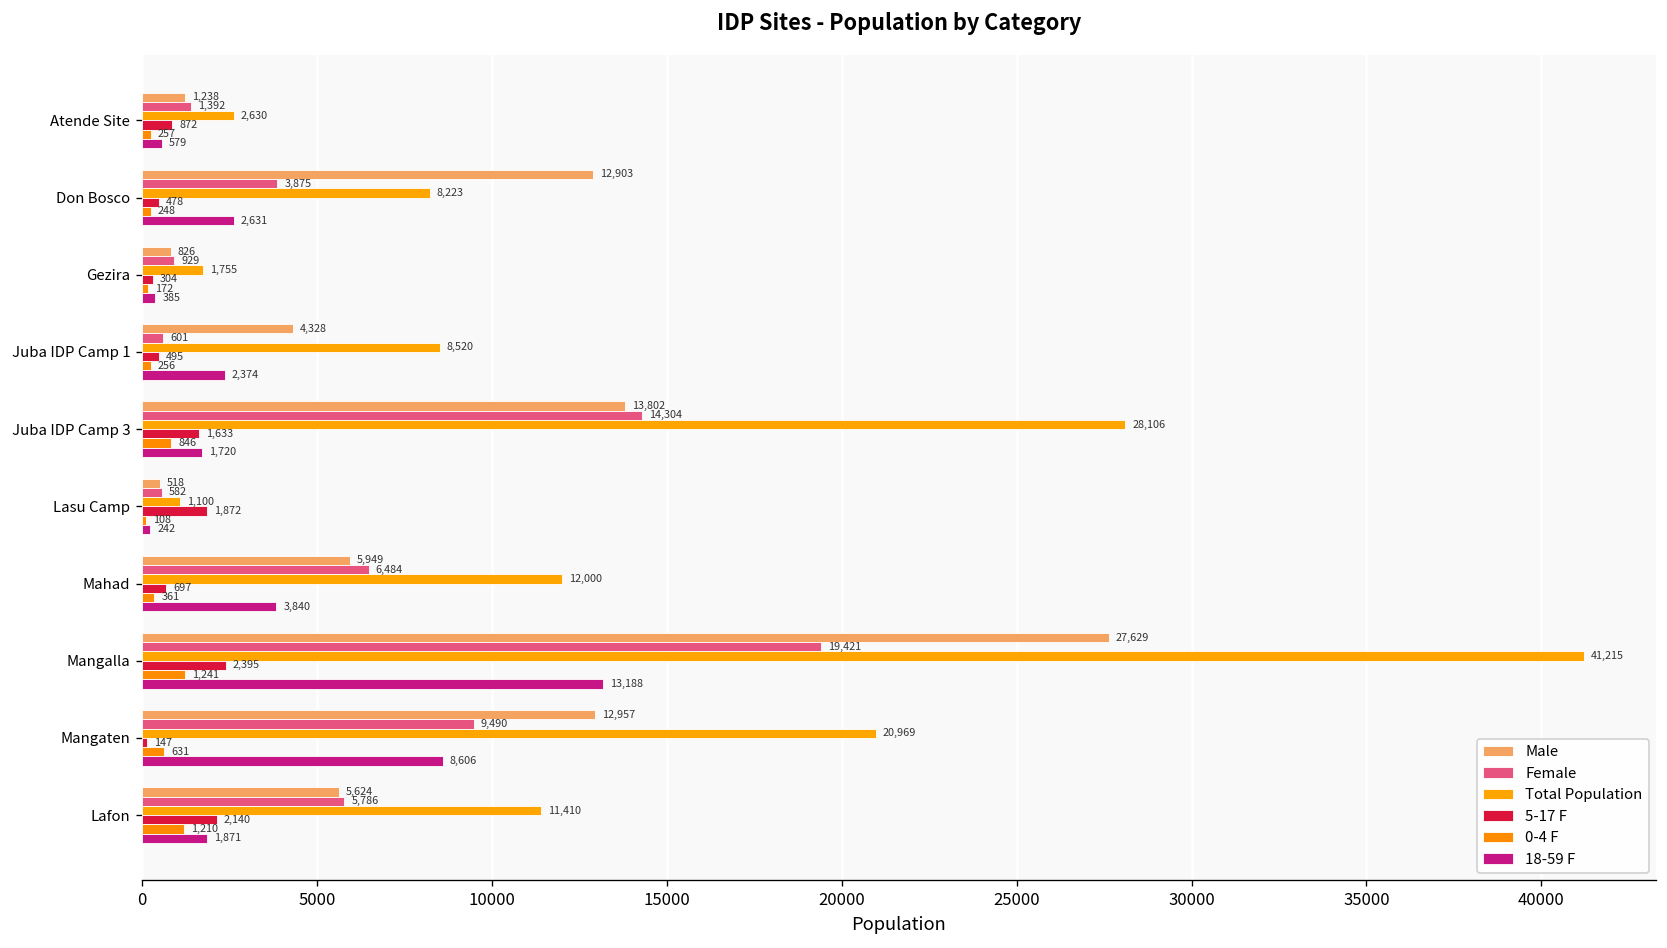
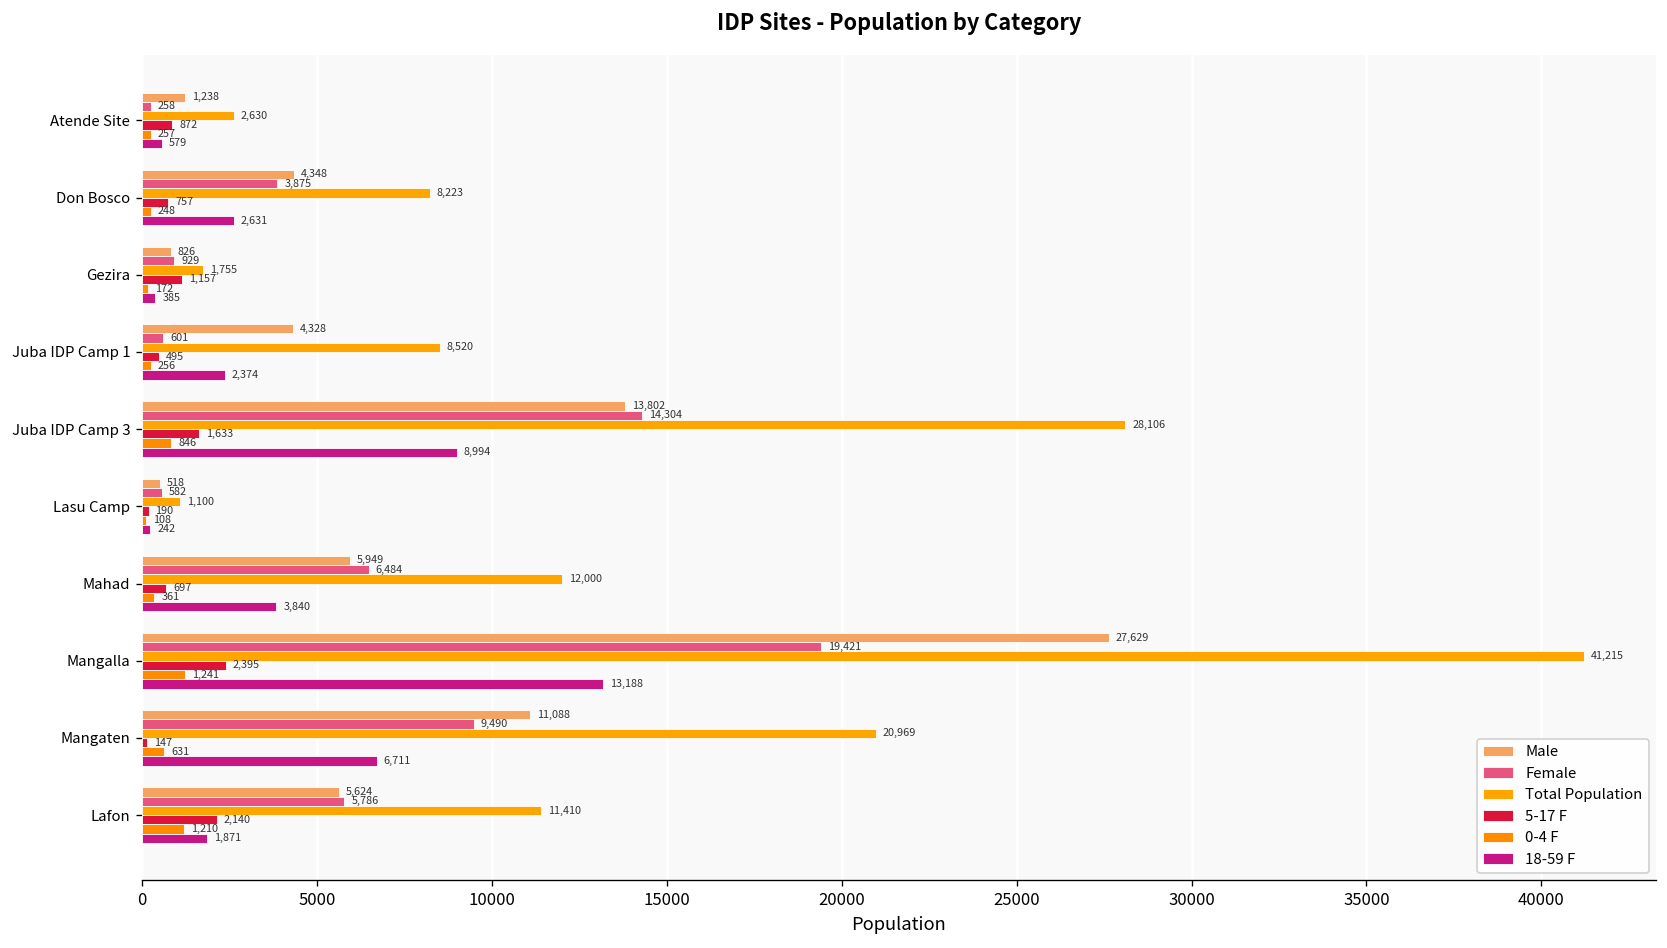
  {
    "Male": {
      "Atende Site": "1,238",
-     "Don Bosco": "12,903",
+     "Don Bosco": "4,348",
      "Gezira": "826",
      "Juba IDP Camp 1": "4,328",
      "Juba IDP Camp 3": "13,802",
      "Lasu Camp": "518",
      "Mahad": "5,949",
      "Mangalla": "27,629",
-     "Mangaten": "12,957",
+     "Mangaten": "11,088",
      "Lafon": "5,624"
    },
    "Female": {
-     "Atende Site": "1,392",
+     "Atende Site": "258",
      "Don Bosco": "3,875",
      "Gezira": "929",
      "Juba IDP Camp 1": "601",
      "Juba IDP Camp 3": "14,304",
      "Lasu Camp": "582",
      "Mahad": "6,484",
      "Mangalla": "19,421",
      "Mangaten": "9,490",
      "Lafon": "5,786"
    },
    "5-17 F": {
      "Atende Site": "872",
-     "Don Bosco": "478",
-     "Gezira": "304",
+     "Don Bosco": "757",
+     "Gezira": "1,157",
      "Juba IDP Camp 1": "495",
      "Juba IDP Camp 3": "1,633",
-     "Lasu Camp": "1,872",
+     "Lasu Camp": "190",
      "Mahad": "697",
      "Mangalla": "2,395",
      "Mangaten": "147",
      "Lafon": "2,140"
    },
    "18-59 F": {
      "Atende Site": "579",
      "Don Bosco": "2,631",
      "Gezira": "385",
      "Juba IDP Camp 1": "2,374",
-     "Juba IDP Camp 3": "1,720",
+     "Juba IDP Camp 3": "8,994",
      "Lasu Camp": "242",
      "Mahad": "3,840",
      "Mangalla": "13,188",
-     "Mangaten": "8,606",
+     "Mangaten": "6,711",
      "Lafon": "1,871"
    }
  }
